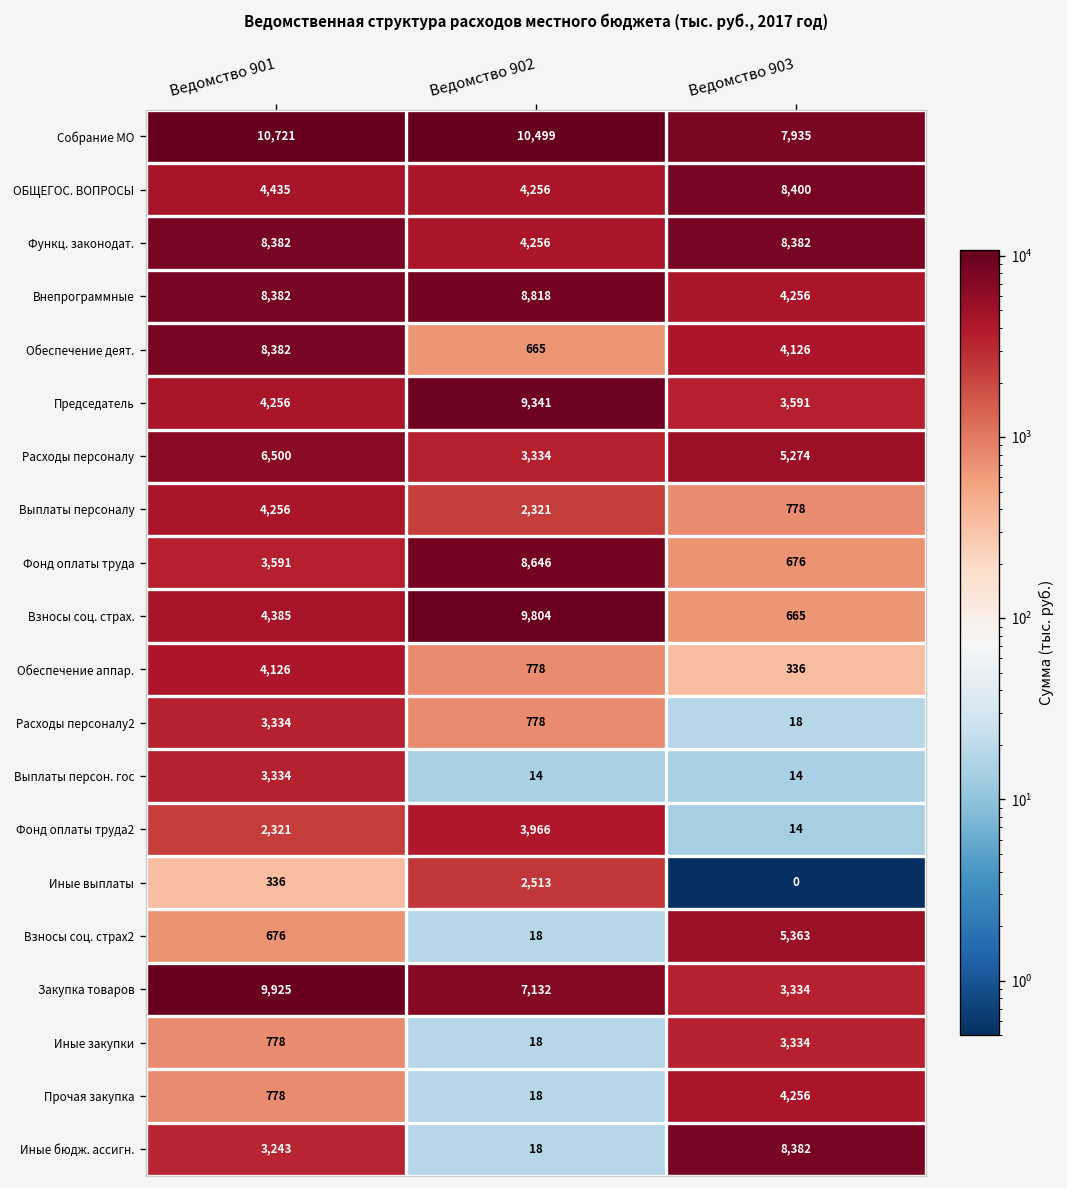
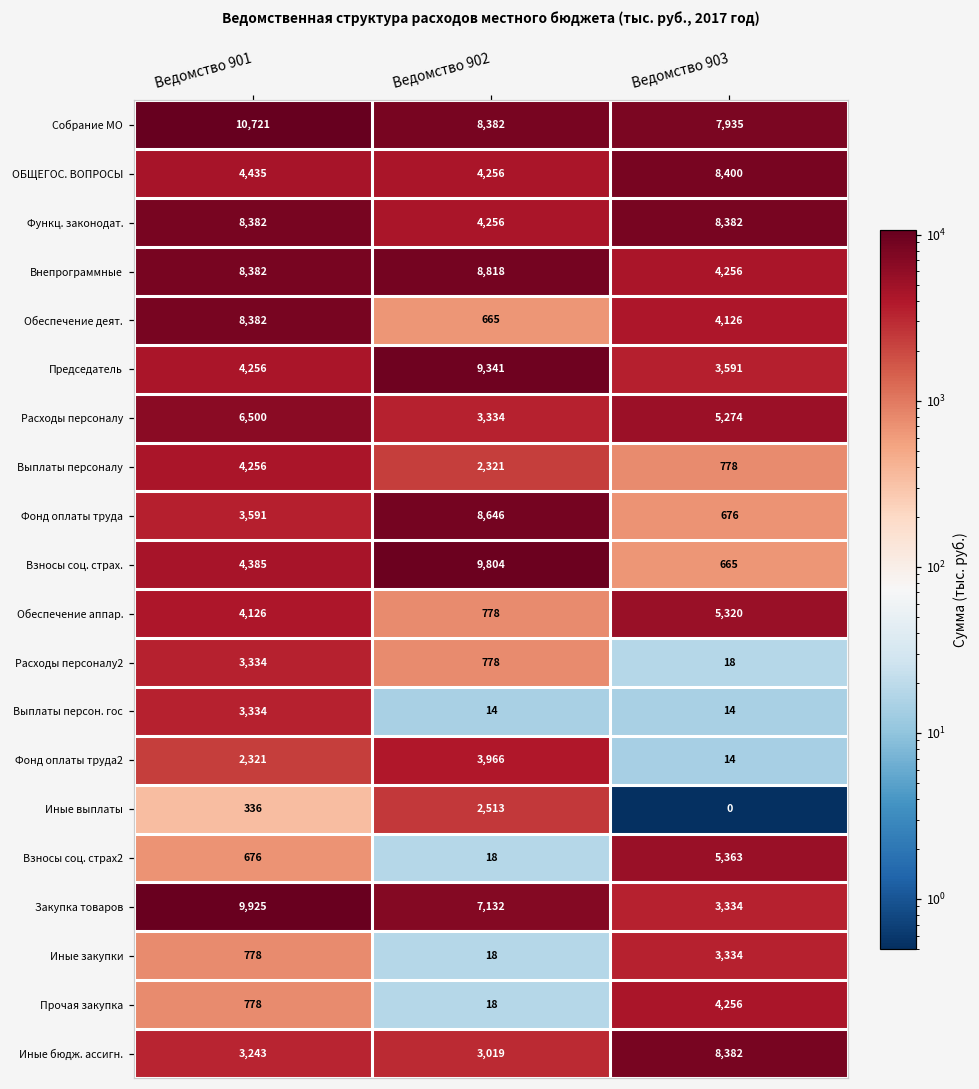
  {
    "Собрание МО": {
      "Ведомство 901": "10,721",
-     "Ведомство 902": "10,499",
+     "Ведомство 902": "8,382",
      "Ведомство 903": "7,935"
    },
    "ОБЩЕГОС. ВОПРОСЫ": {
      "Ведомство 901": "4,435",
      "Ведомство 902": "4,256",
      "Ведомство 903": "8,400"
    },
    "Функц. законодат.": {
      "Ведомство 901": "8,382",
      "Ведомство 902": "4,256",
      "Ведомство 903": "8,382"
    },
    "Внепрограммные": {
      "Ведомство 901": "8,382",
      "Ведомство 902": "8,818",
      "Ведомство 903": "4,256"
    },
    "Обеспечение деят.": {
      "Ведомство 901": "8,382",
      "Ведомство 902": "665",
      "Ведомство 903": "4,126"
    },
    "Председатель": {
      "Ведомство 901": "4,256",
      "Ведомство 902": "9,341",
      "Ведомство 903": "3,591"
    },
    "Расходы персоналу": {
      "Ведомство 901": "6,500",
      "Ведомство 902": "3,334",
      "Ведомство 903": "5,274"
    },
    "Выплаты персоналу": {
      "Ведомство 901": "4,256",
      "Ведомство 902": "2,321",
      "Ведомство 903": "778"
    },
    "Фонд оплаты труда": {
      "Ведомство 901": "3,591",
      "Ведомство 902": "8,646",
      "Ведомство 903": "676"
    },
    "Взносы соц. страх.": {
      "Ведомство 901": "4,385",
      "Ведомство 902": "9,804",
      "Ведомство 903": "665"
    },
    "Обеспечение аппар.": {
      "Ведомство 901": "4,126",
      "Ведомство 902": "778",
-     "Ведомство 903": "336"
+     "Ведомство 903": "5,320"
    },
    "Расходы персоналу2": {
      "Ведомство 901": "3,334",
      "Ведомство 902": "778",
      "Ведомство 903": "18"
    },
    "Выплаты персон. гос": {
      "Ведомство 901": "3,334",
      "Ведомство 902": "14",
      "Ведомство 903": "14"
    },
    "Фонд оплаты труда2": {
      "Ведомство 901": "2,321",
      "Ведомство 902": "3,966",
      "Ведомство 903": "14"
    },
    "Иные выплаты": {
      "Ведомство 901": "336",
      "Ведомство 902": "2,513",
      "Ведомство 903": "0"
    },
    "Взносы соц. страх2": {
      "Ведомство 901": "676",
      "Ведомство 902": "18",
      "Ведомство 903": "5,363"
    },
    "Закупка товаров": {
      "Ведомство 901": "9,925",
      "Ведомство 902": "7,132",
      "Ведомство 903": "3,334"
    },
    "Иные закупки": {
      "Ведомство 901": "778",
      "Ведомство 902": "18",
      "Ведомство 903": "3,334"
    },
    "Прочая закупка": {
      "Ведомство 901": "778",
      "Ведомство 902": "18",
      "Ведомство 903": "4,256"
    },
    "Иные бюдж. ассигн.": {
      "Ведомство 901": "3,243",
-     "Ведомство 902": "18",
+     "Ведомство 902": "3,019",
      "Ведомство 903": "8,382"
    }
  }
